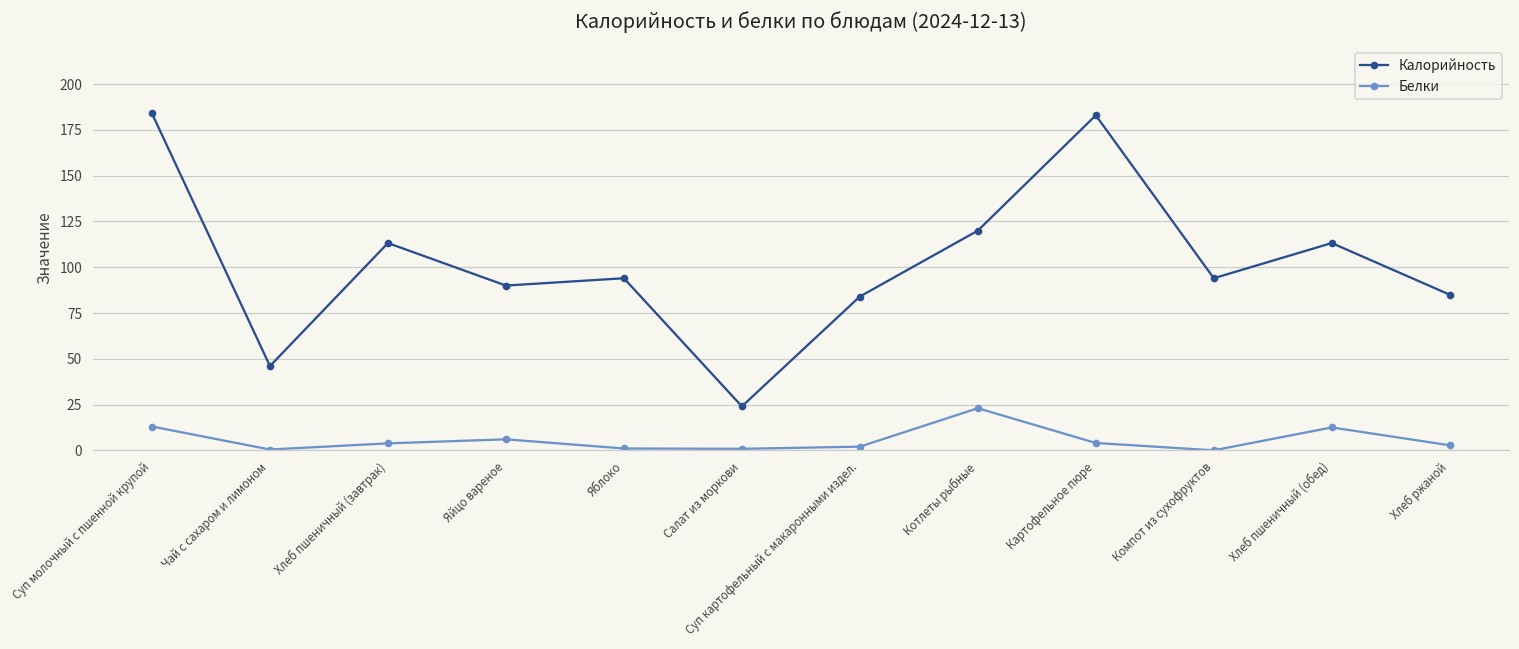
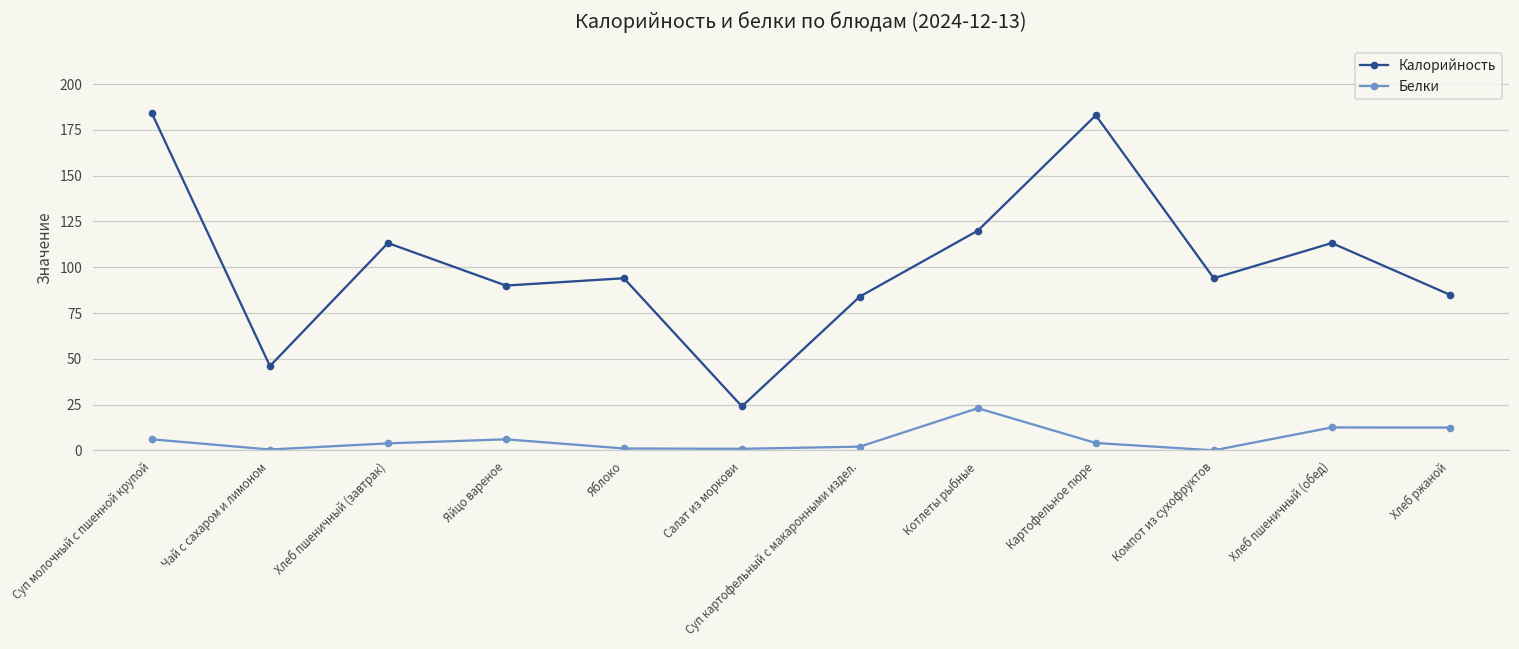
  {
    "Калорийность": {
      "Суп молочный с пшенной крупой": 184,
      "Чай с сахаром и лимоном": 46,
      "Хлеб пшеничный (завтрак)": 113,
      "Яйцо вареное": 90,
      "Яблоко": 94,
      "Салат из моркови": 24,
      "Суп картофельный с макаронными издел.": 84,
      "Котлеты рыбные": 120,
      "Картофельное пюре": 183,
      "Компот из сухофруктов": 94,
      "Хлеб пшеничный (обед)": 113,
      "Хлеб ржаной": 85
    },
    "Белки": {
-     "Суп молочный с пшенной крупой": 13,
+     "Суп молочный с пшенной крупой": 6,
      "Чай с сахаром и лимоном": 0,
      "Хлеб пшеничный (завтрак)": 4,
      "Яйцо вареное": 6,
      "Яблоко": 1,
      "Салат из моркови": 1,
      "Суп картофельный с макаронными издел.": 2,
      "Котлеты рыбные": 23,
      "Картофельное пюре": 4,
      "Компот из сухофруктов": 0,
      "Хлеб пшеничный (обед)": 13,
-     "Хлеб ржаной": 3
+     "Хлеб ржаной": 12
    }
  }
